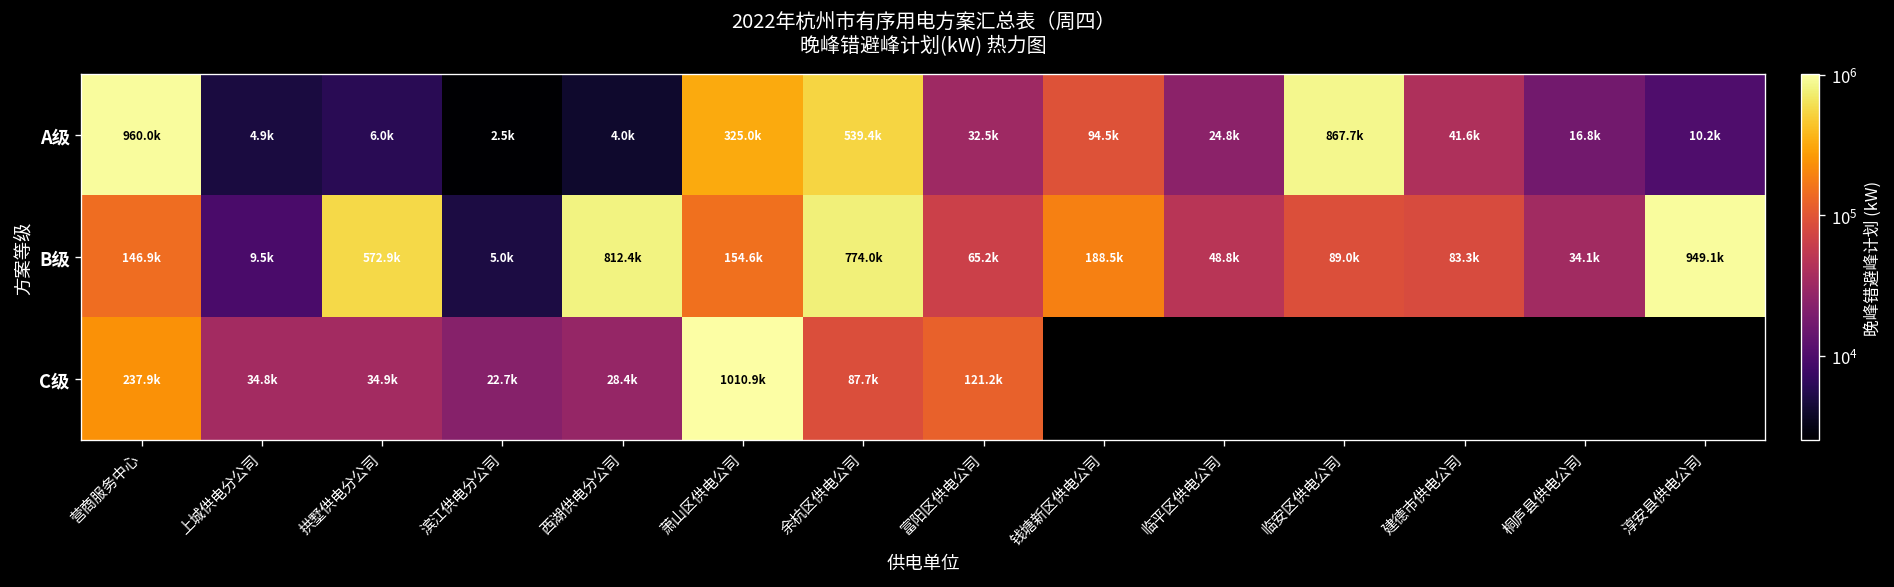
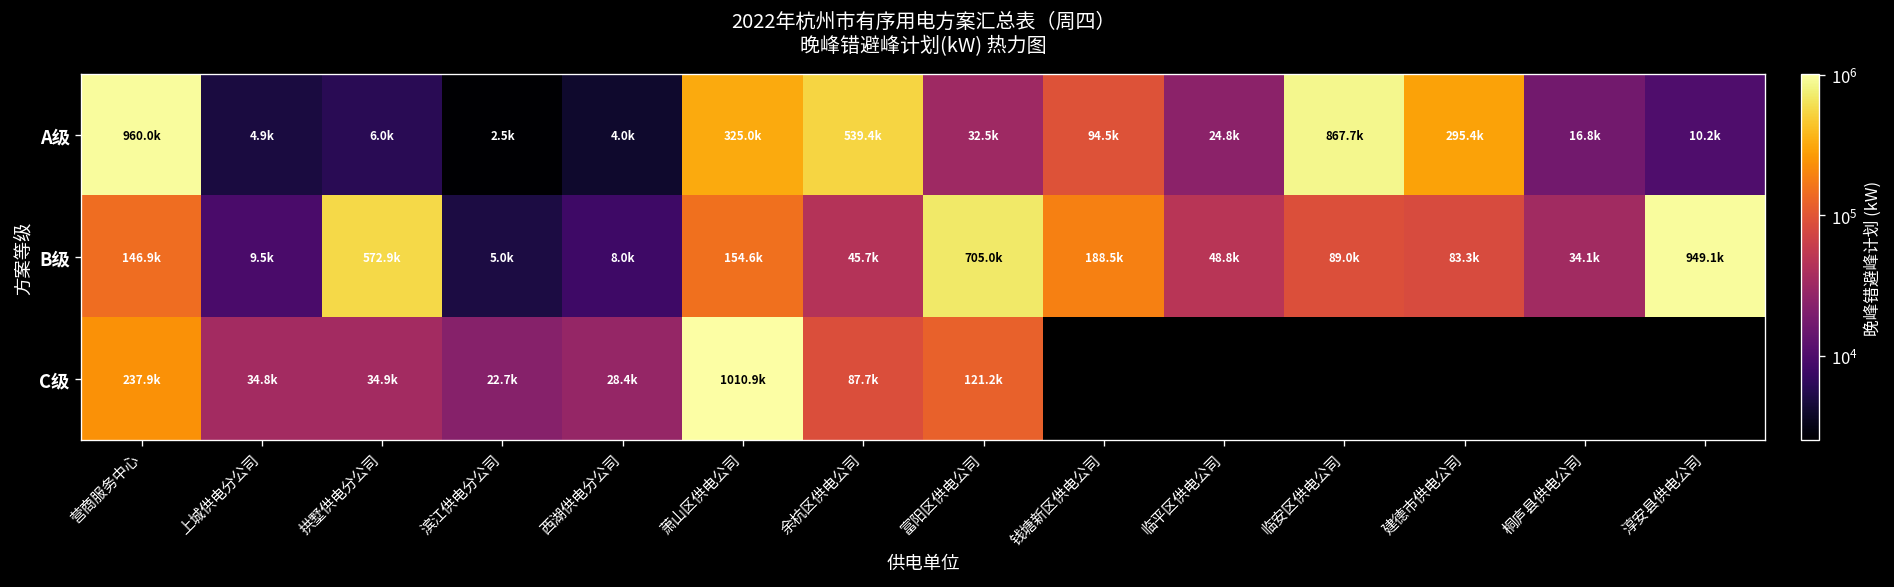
  {
    "A级": {
      "营商服务中心": "960.0k",
      "上城供电分公司": "4.9k",
      "拱墅供电分公司": "6.0k",
      "滨江供电分公司": "2.5k",
      "西湖供电分公司": "4.0k",
      "萧山区供电公司": "325.0k",
      "余杭区供电公司": "539.4k",
      "富阳区供电公司": "32.5k",
      "钱塘新区供电公司": "94.5k",
      "临平区供电公司": "24.8k",
      "临安区供电公司": "867.7k",
-     "建德市供电公司": "41.6k",
+     "建德市供电公司": "295.4k",
      "桐庐县供电公司": "16.8k",
      "淳安县供电公司": "10.2k"
    },
    "B级": {
      "营商服务中心": "146.9k",
      "上城供电分公司": "9.5k",
      "拱墅供电分公司": "572.9k",
      "滨江供电分公司": "5.0k",
-     "西湖供电分公司": "812.4k",
+     "西湖供电分公司": "8.0k",
      "萧山区供电公司": "154.6k",
-     "余杭区供电公司": "774.0k",
-     "富阳区供电公司": "65.2k",
+     "余杭区供电公司": "45.7k",
+     "富阳区供电公司": "705.0k",
      "钱塘新区供电公司": "188.5k",
      "临平区供电公司": "48.8k",
      "临安区供电公司": "89.0k",
      "建德市供电公司": "83.3k",
      "桐庐县供电公司": "34.1k",
      "淳安县供电公司": "949.1k"
    },
    "C级": {
      "营商服务中心": "237.9k",
      "上城供电分公司": "34.8k",
      "拱墅供电分公司": "34.9k",
      "滨江供电分公司": "22.7k",
      "西湖供电分公司": "28.4k",
      "萧山区供电公司": "1010.9k",
      "余杭区供电公司": "87.7k",
      "富阳区供电公司": "121.2k"
    }
  }
